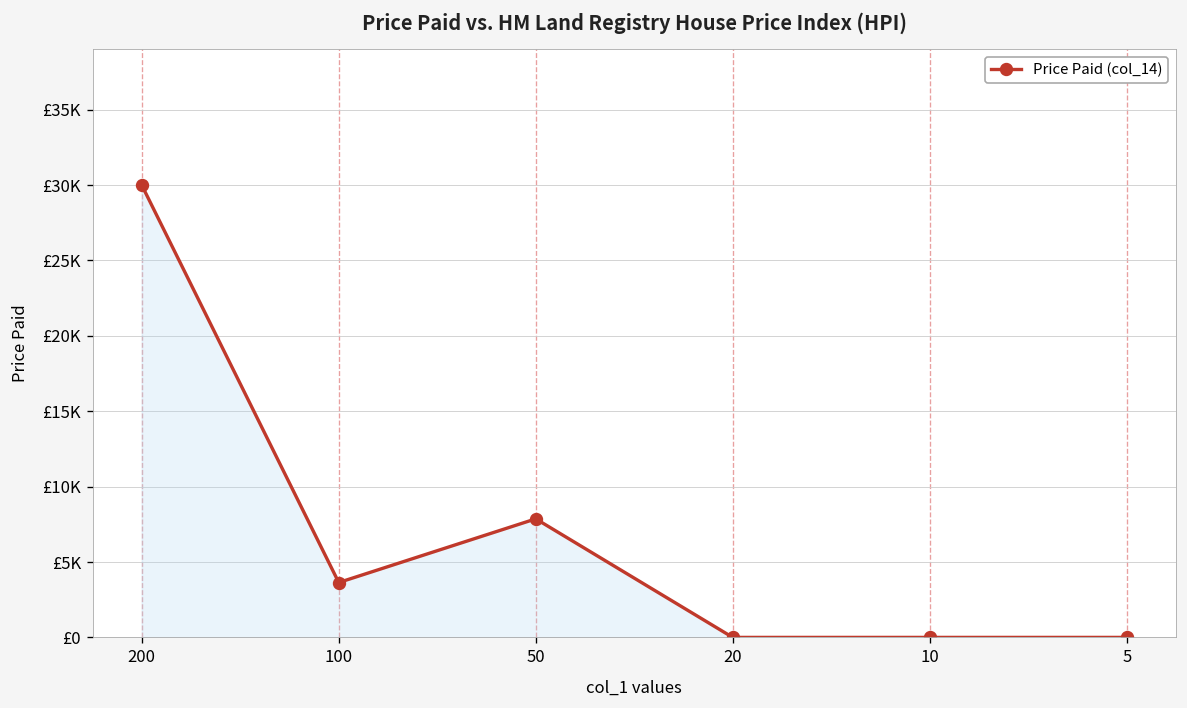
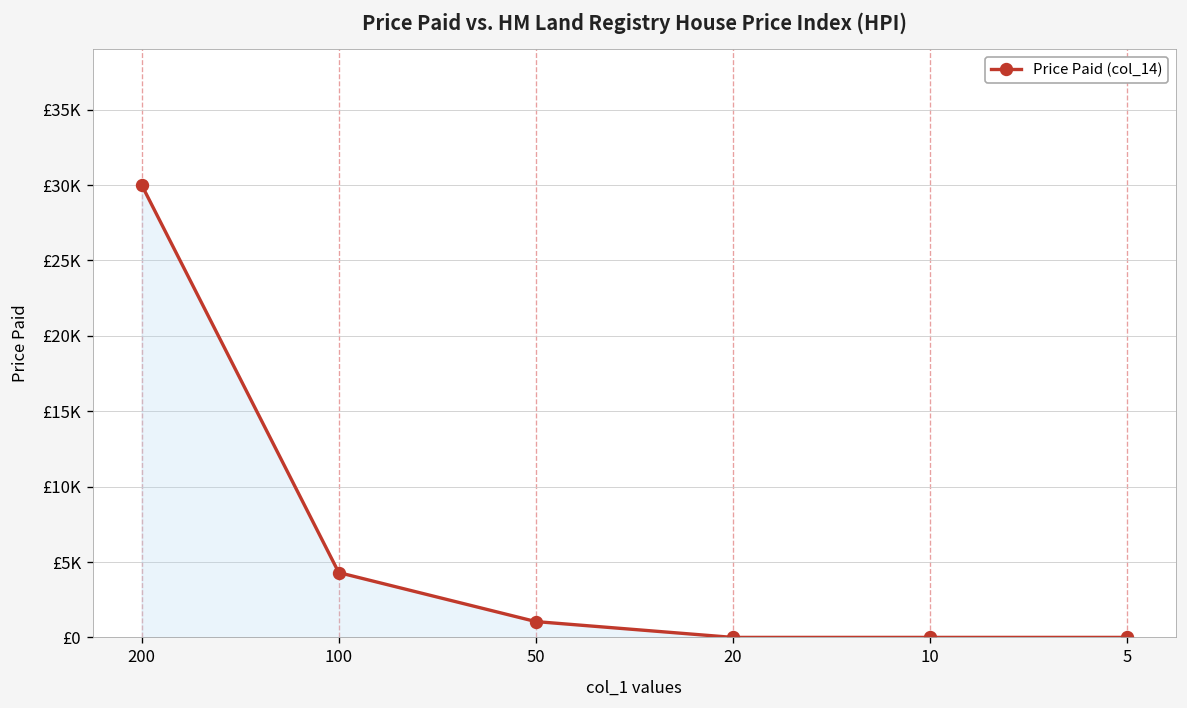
  {
    "200": "£30000",
-   "100": "£3600",
-   "50": "£7900",
+   "100": "£4300",
+   "50": "£1100",
    "20": "£0",
    "10": "£0",
    "5": "£0"
  }
